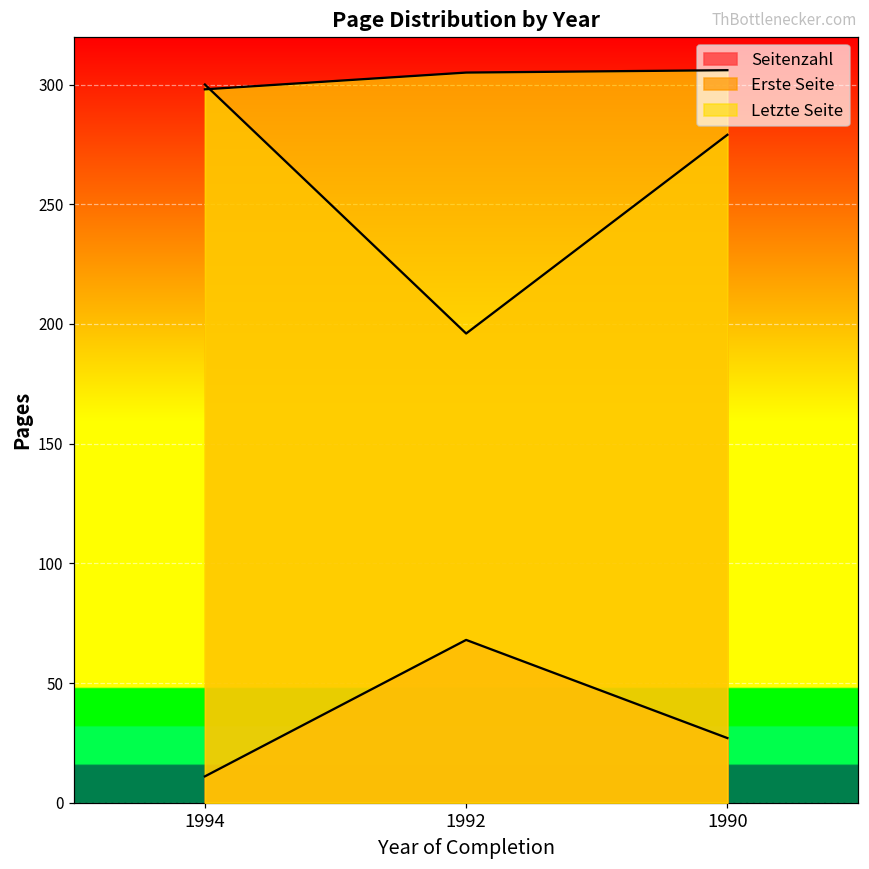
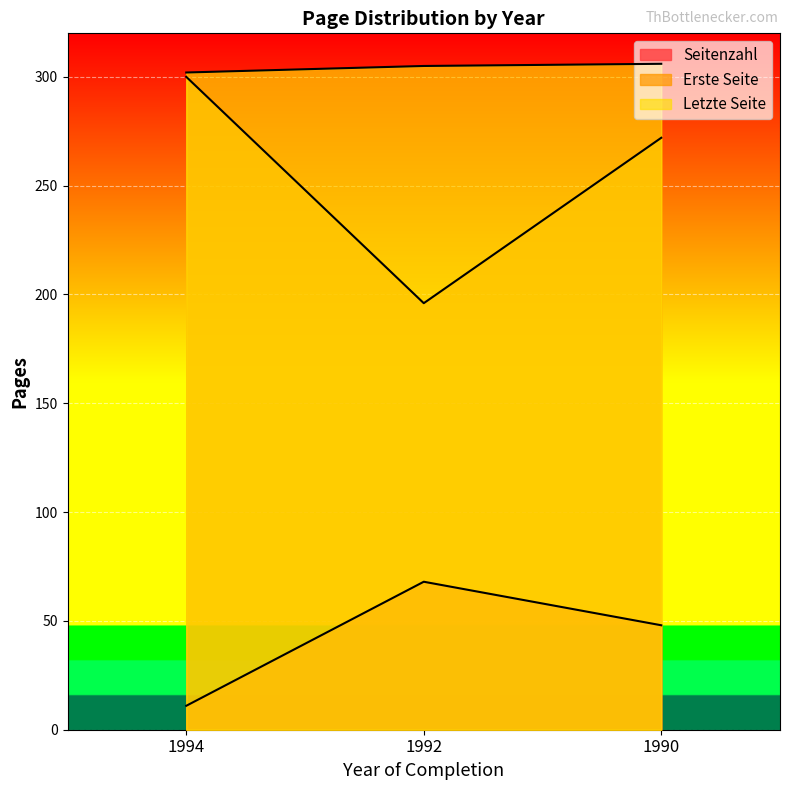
  {
    "Seitenzahl": {
      "1994": 11,
      "1992": 68,
-     "1990": 27
+     "1990": 48
    },
    "Erste Seite": {
      "1994": 300,
      "1992": 196,
-     "1990": 279
+     "1990": 272
    },
    "Letzte Seite": {
-     "1994": 298,
+     "1994": 302,
      "1992": 305
    }
  }
